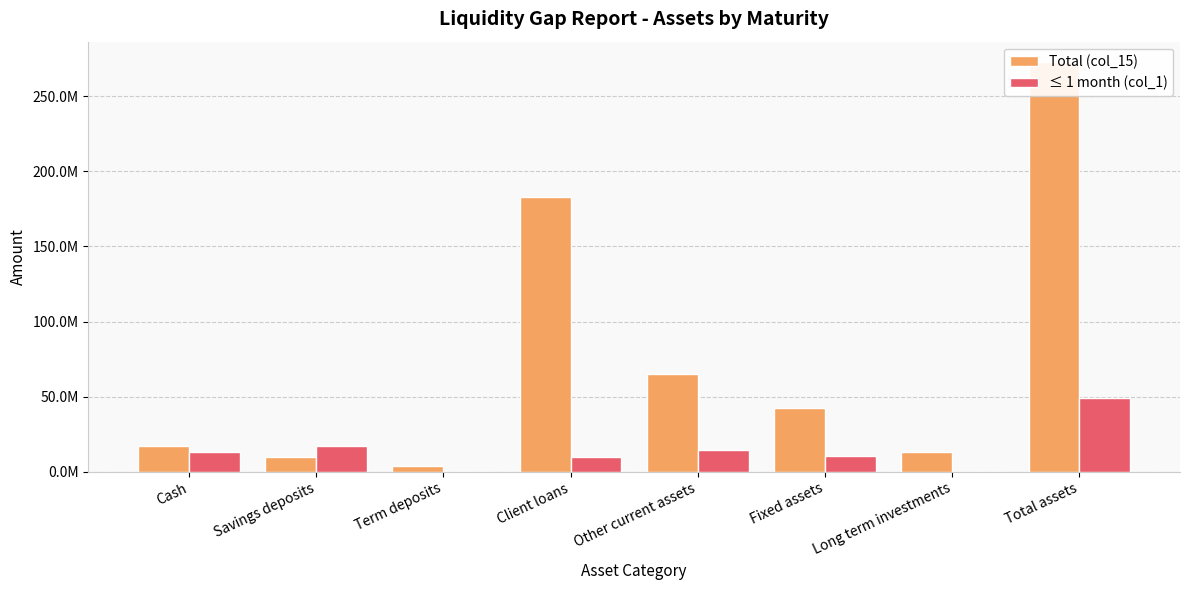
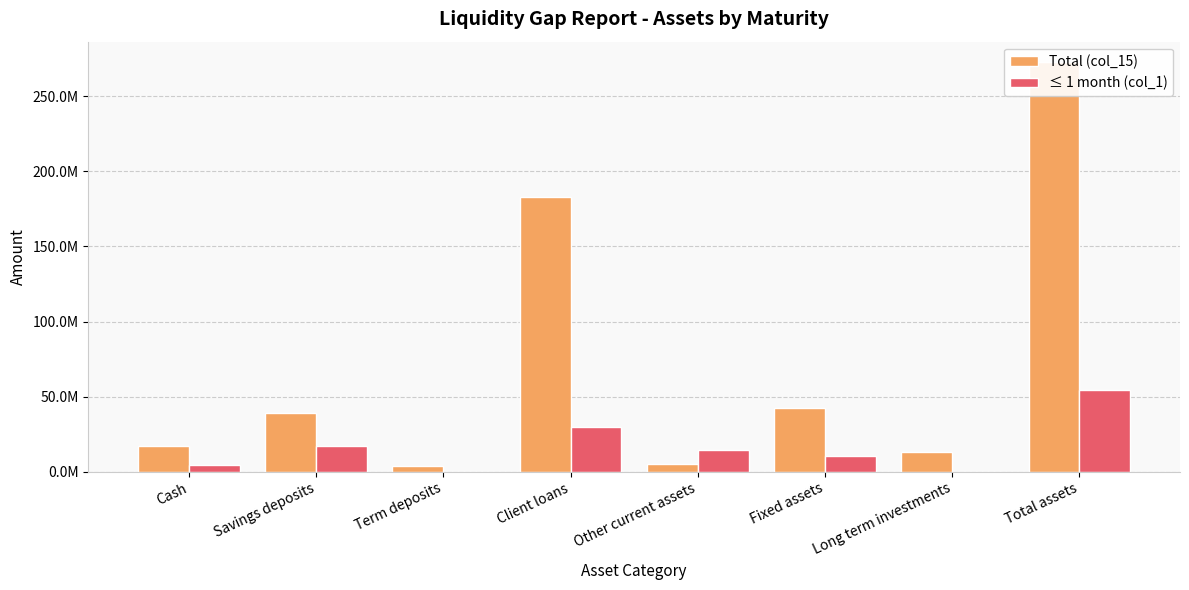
  {
    "Total (col_15)": {
      "Cash": 17000000,
-     "Savings deposits": 10000000,
+     "Savings deposits": 39000000,
      "Term deposits": 4000000,
      "Client loans": 183000000,
-     "Other current assets": 65000000,
+     "Other current assets": 5000000,
      "Fixed assets": 42000000,
      "Long term investments": 13000000
    },
    "≤ 1 month (col_1)": {
-     "Cash": 13000000,
+     "Cash": 4000000,
      "Savings deposits": 17000000,
      "Term deposits": 0,
-     "Client loans": 10000000,
+     "Client loans": 30000000,
      "Other current assets": 15000000,
      "Fixed assets": 10000000,
      "Long term investments": 0,
-     "Total assets": 49000000
+     "Total assets": 55000000
    }
  }
